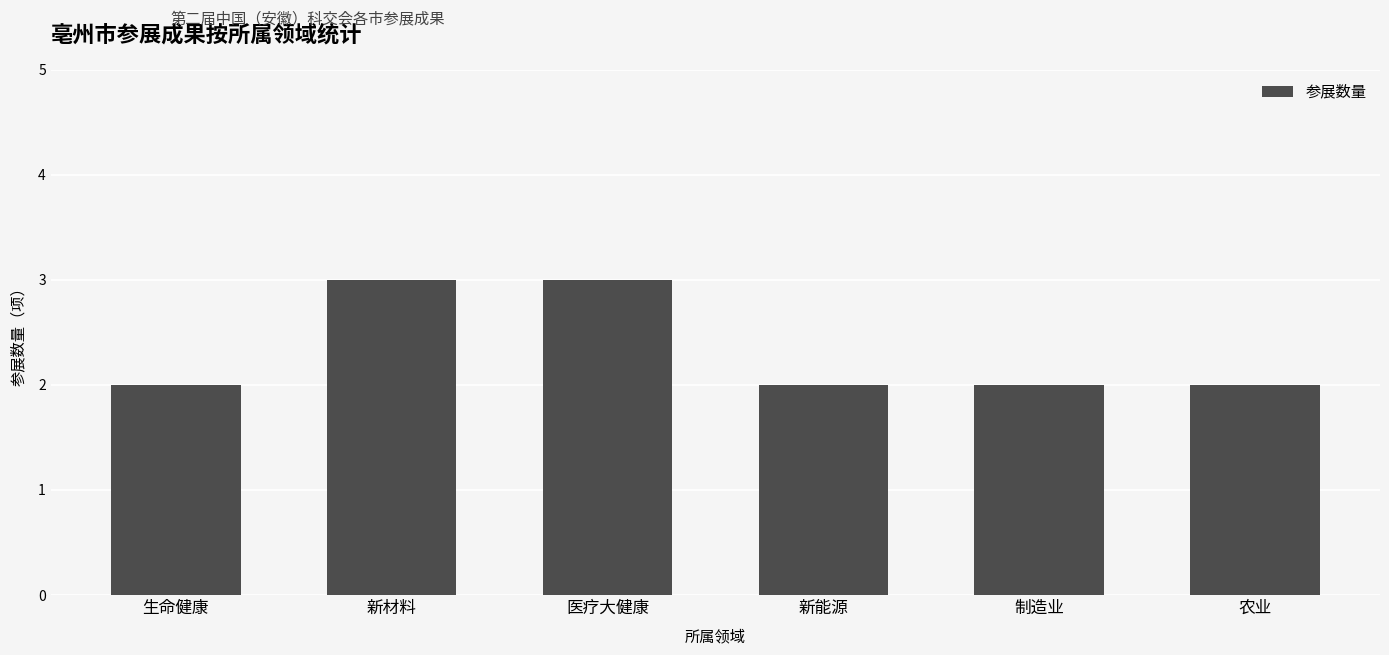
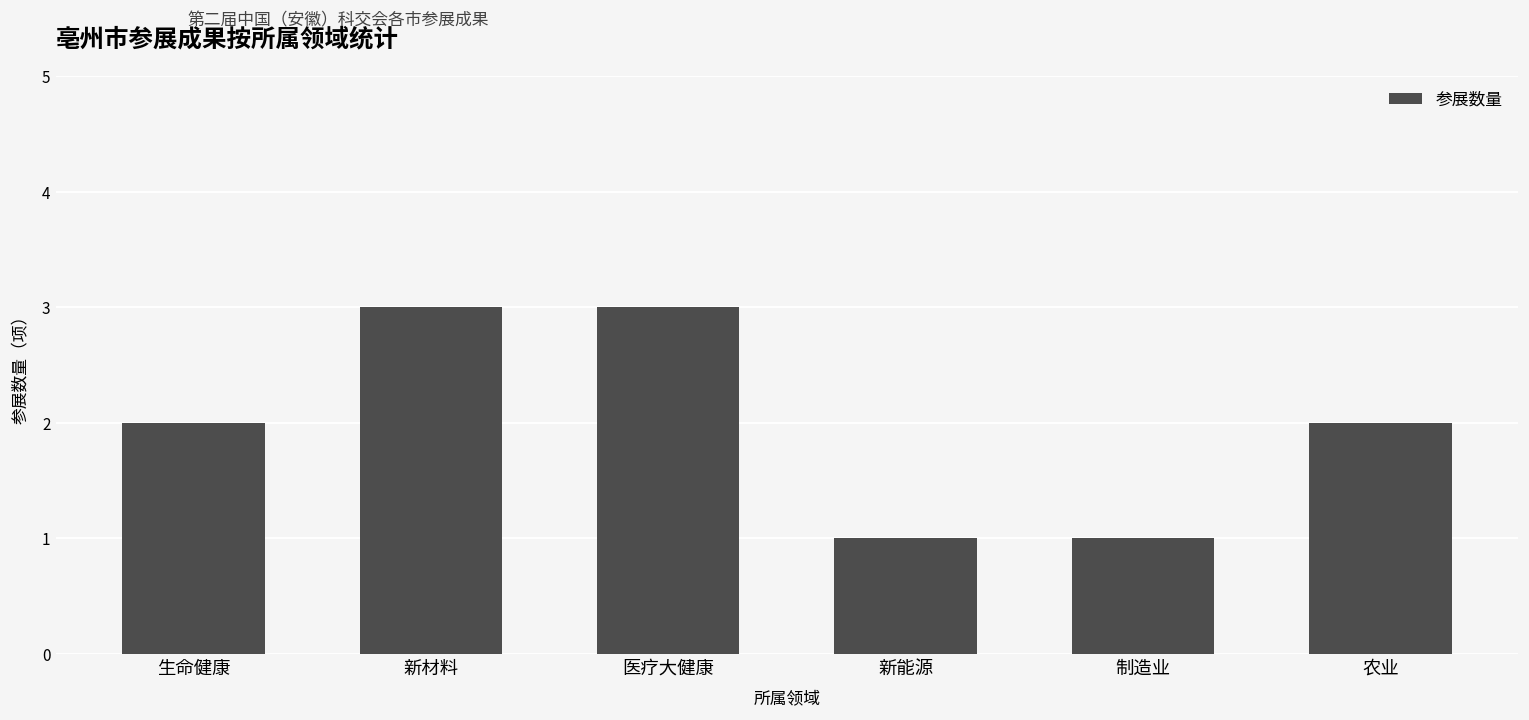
  {
    "生命健康": 2,
    "新材料": 3,
    "医疗大健康": 3,
-   "新能源": 2,
-   "制造业": 2,
+   "新能源": 1,
+   "制造业": 1,
    "农业": 2
  }
